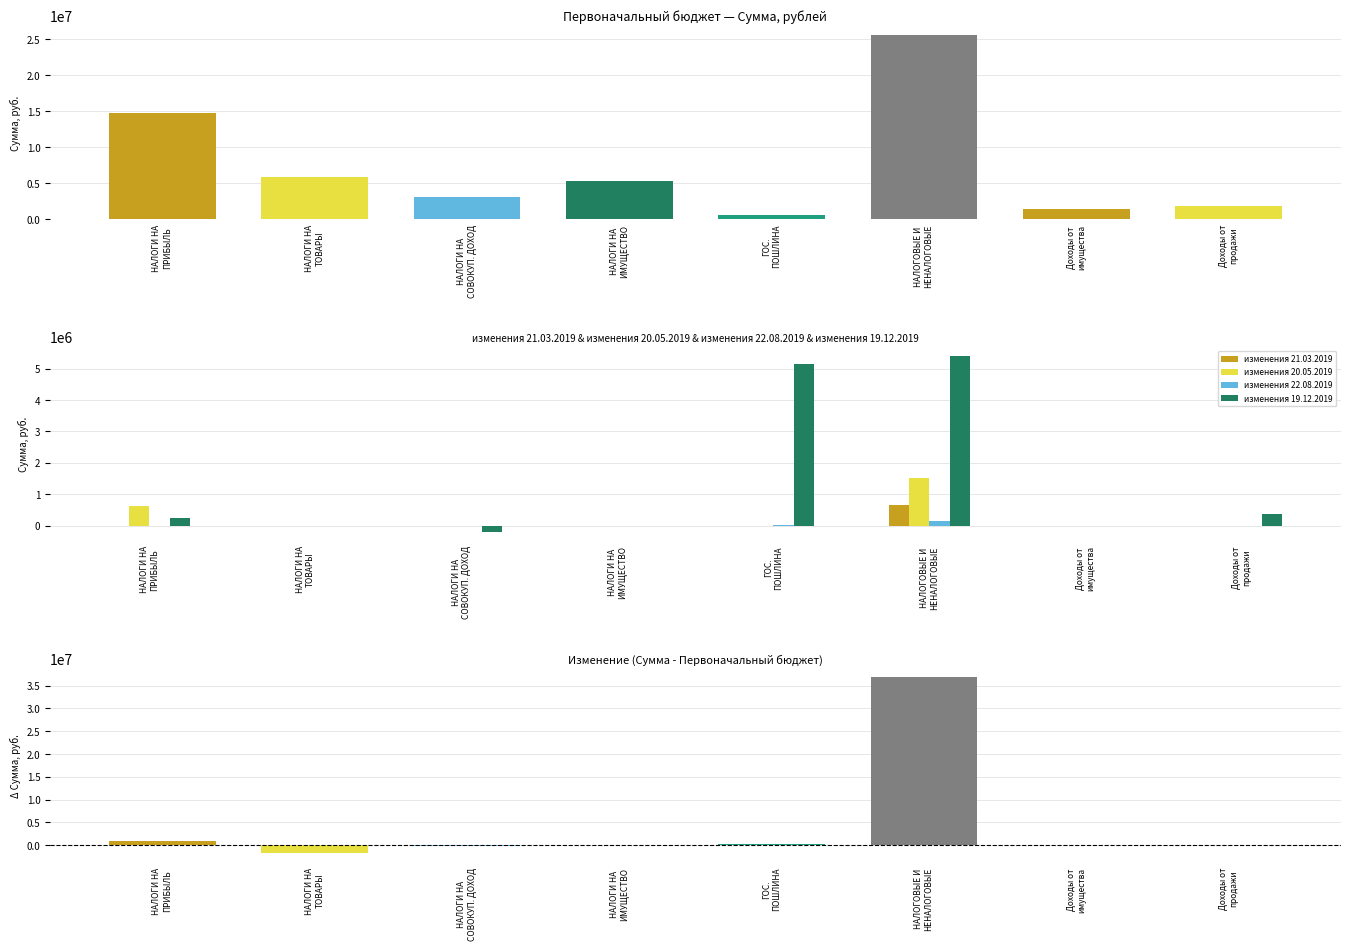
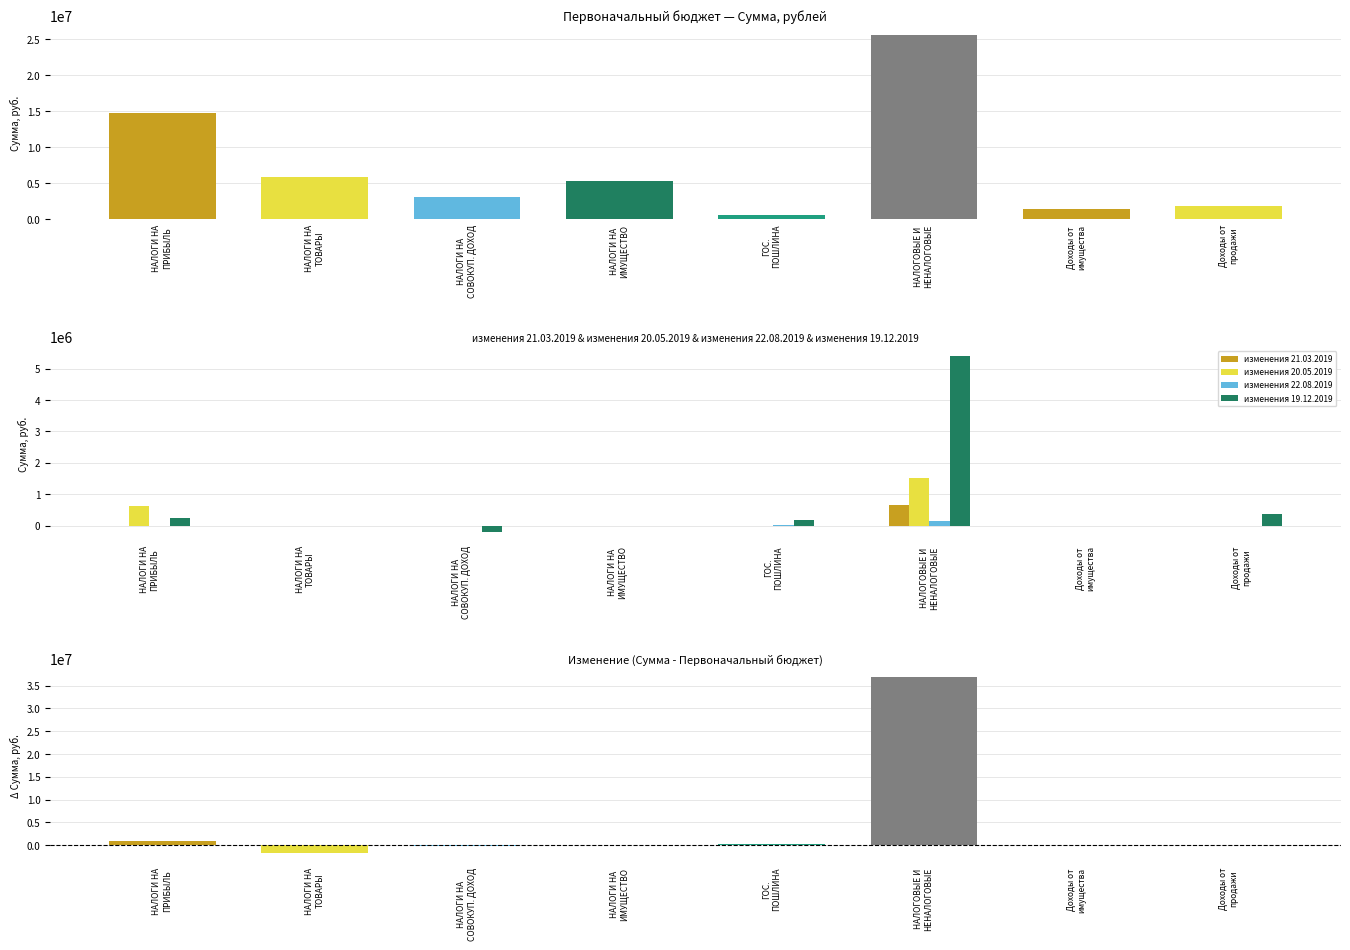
  {
    "Первоначальный бюджет — Сумма, рублей": {
      "НАЛОГИ НА ПРИБЫЛЬ": 15000000,
      "НАЛОГИ НА ТОВАРЫ": 6000000,
      "НАЛОГИ НА СОВОКУП. ДОХОД": 3000000,
      "НАЛОГИ НА ИМУЩЕСТВО": 5000000,
      "ГОС. ПОШЛИНА": 1000000,
      "НАЛОГОВЫЕ И НЕНАЛОГОВЫЕ": 26000000,
      "Доходы от имущества": 1000000,
      "Доходы от продажи": 2000000
    },
    "изменения 21.03.2019 & изменения 20.05.2019 & изменения 22.08.2019 & изменения 19.12.2019": {
      "изменения 21.03.2019": {
        "НАЛОГИ НА ПРИБЫЛЬ": 0,
        "НАЛОГИ НА ТОВАРЫ": 0,
        "НАЛОГИ НА СОВОКУП. ДОХОД": 0,
        "НАЛОГИ НА ИМУЩЕСТВО": 0,
        "ГОС. ПОШЛИНА": 0,
        "НАЛОГОВЫЕ И НЕНАЛОГОВЫЕ": 700000,
        "Доходы от имущества": 0,
        "Доходы от продажи": 0
      },
      "изменения 20.05.2019": {
        "НАЛОГИ НА ПРИБЫЛЬ": 600000,
        "НАЛОГИ НА ТОВАРЫ": 0,
        "НАЛОГИ НА СОВОКУП. ДОХОД": 0,
        "НАЛОГИ НА ИМУЩЕСТВО": 0,
        "ГОС. ПОШЛИНА": 0,
        "НАЛОГОВЫЕ И НЕНАЛОГОВЫЕ": 1500000,
        "Доходы от имущества": 0,
        "Доходы от продажи": 0
      },
      "изменения 22.08.2019": {
        "НАЛОГИ НА ПРИБЫЛЬ": 0,
        "НАЛОГИ НА ТОВАРЫ": 0,
        "НАЛОГИ НА СОВОКУП. ДОХОД": 0,
        "НАЛОГИ НА ИМУЩЕСТВО": 0,
        "НАЛОГОВЫЕ И НЕНАЛОГОВЫЕ": 100000,
        "Доходы от имущества": 0,
        "Доходы от продажи": 0
      },
      "изменения 19.12.2019": {
        "НАЛОГИ НА ПРИБЫЛЬ": 200000,
        "НАЛОГИ НА ТОВАРЫ": 0,
        "НАЛОГИ НА СОВОКУП. ДОХОД": -200000,
        "НАЛОГИ НА ИМУЩЕСТВО": 0,
-       "ГОС. ПОШЛИНА": 5100000,
+       "ГОС. ПОШЛИНА": 200000,
        "НАЛОГОВЫЕ И НЕНАЛОГОВЫЕ": 5400000,
        "Доходы от имущества": 0,
        "Доходы от продажи": 400000
      }
    },
    "Изменение (Сумма - Первоначальный бюджет)": {
      "НАЛОГИ НА ПРИБЫЛЬ": 1000000,
      "НАЛОГИ НА ТОВАРЫ": -2000000,
      "НАЛОГИ НА ИМУЩЕСТВО": 0,
      "НАЛОГОВЫЕ И НЕНАЛОГОВЫЕ": 37000000,
      "Доходы от имущества": 0,
      "Доходы от продажи": 0
    }
  }
